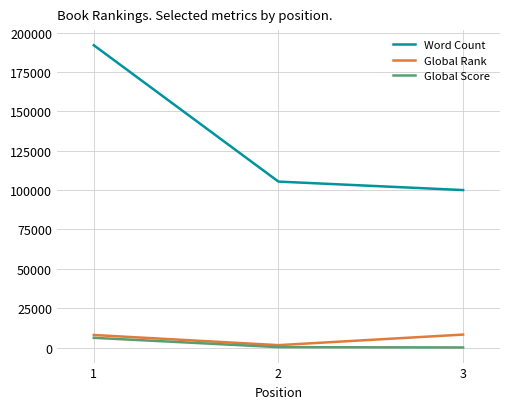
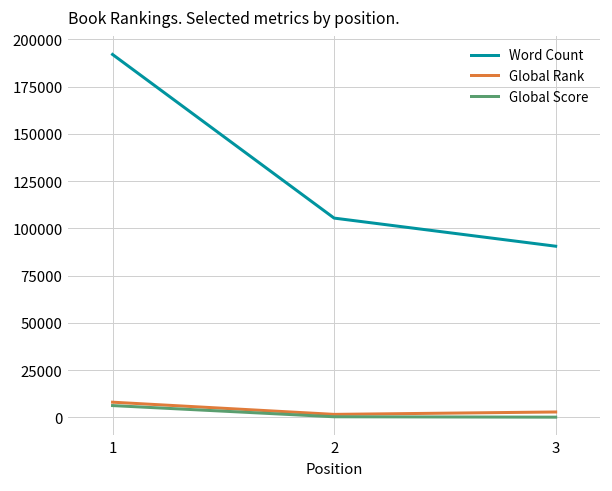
  {
    "Word Count": {
      "1": 192000,
      "2": 105000,
-     "3": 100000
+     "3": 91000
    },
    "Global Rank": {
      "1": 8000,
-     "3": 8000
+     "3": 3000
    },
    "Global Score": {
      "1": 6000,
      "3": 0
    }
  }
